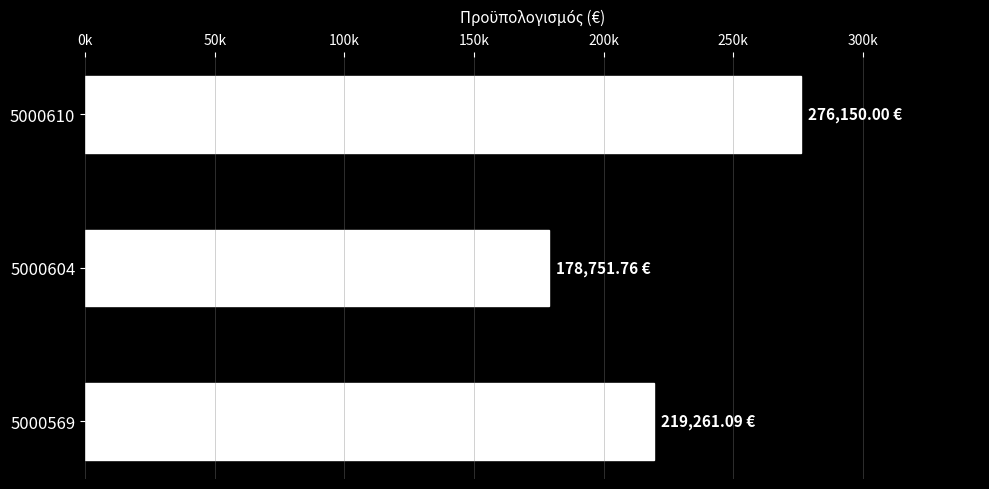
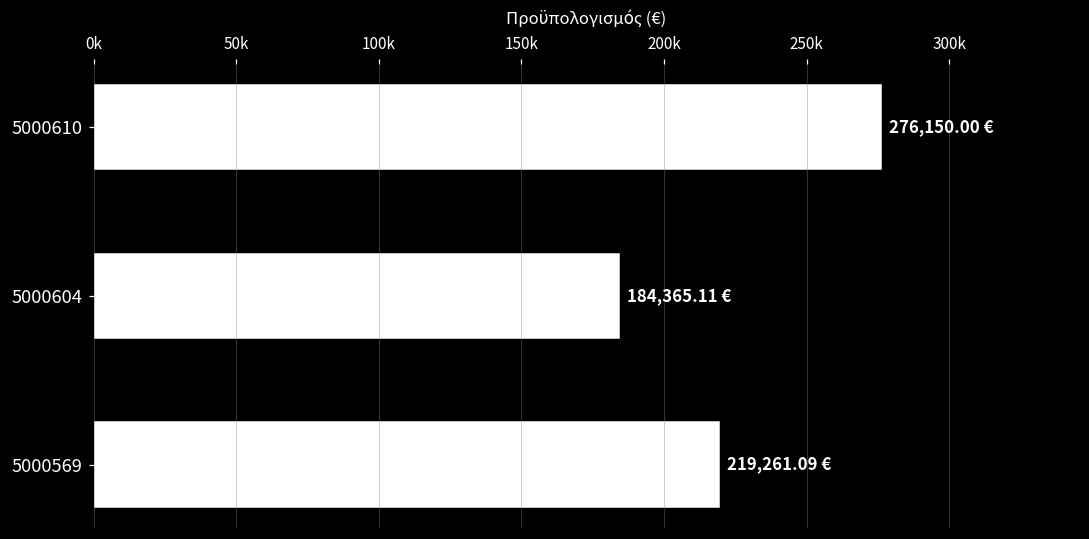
  {
    "5000610": "276,150.00",
-   "5000604": "178,751.76",
+   "5000604": "184,365.11",
    "5000569": "219,261.09"
  }
